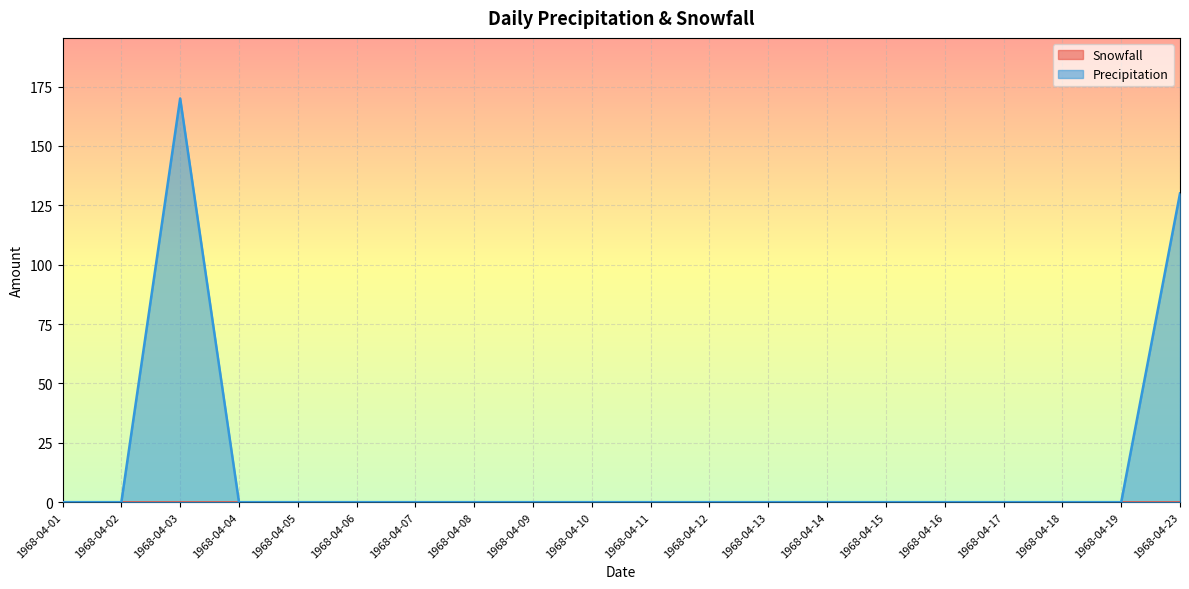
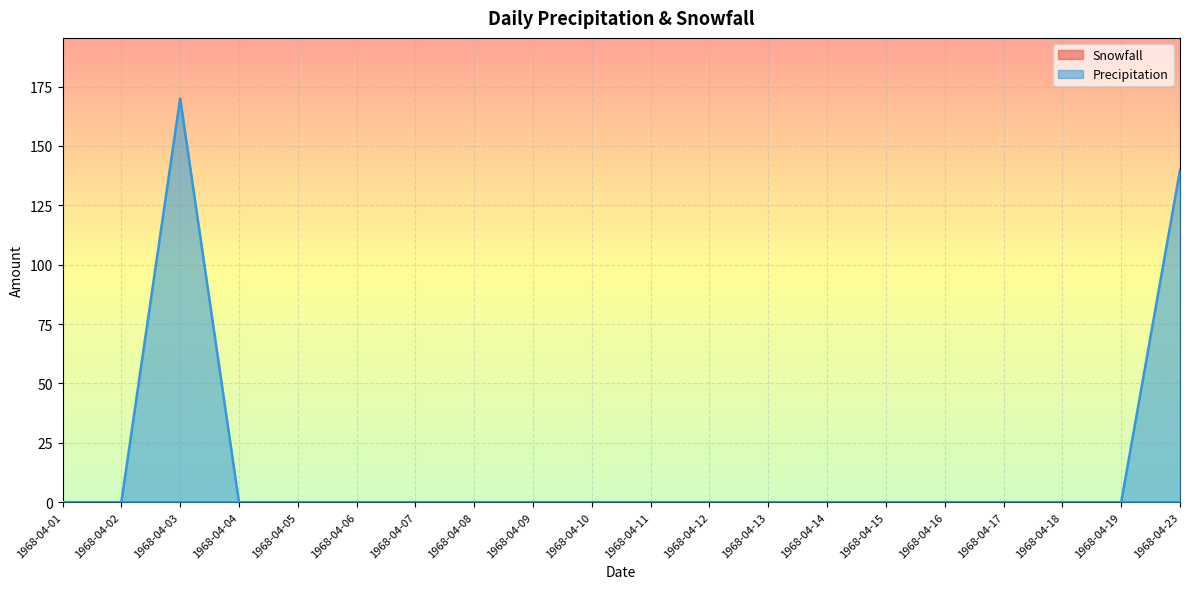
  {
    "Snowfall": {
      "1968-04-03": 0,
      "1968-04-23": 0
    },
    "Precipitation": {
      "1968-04-03": 170,
-     "1968-04-23": 130
+     "1968-04-23": 140
    }
  }
